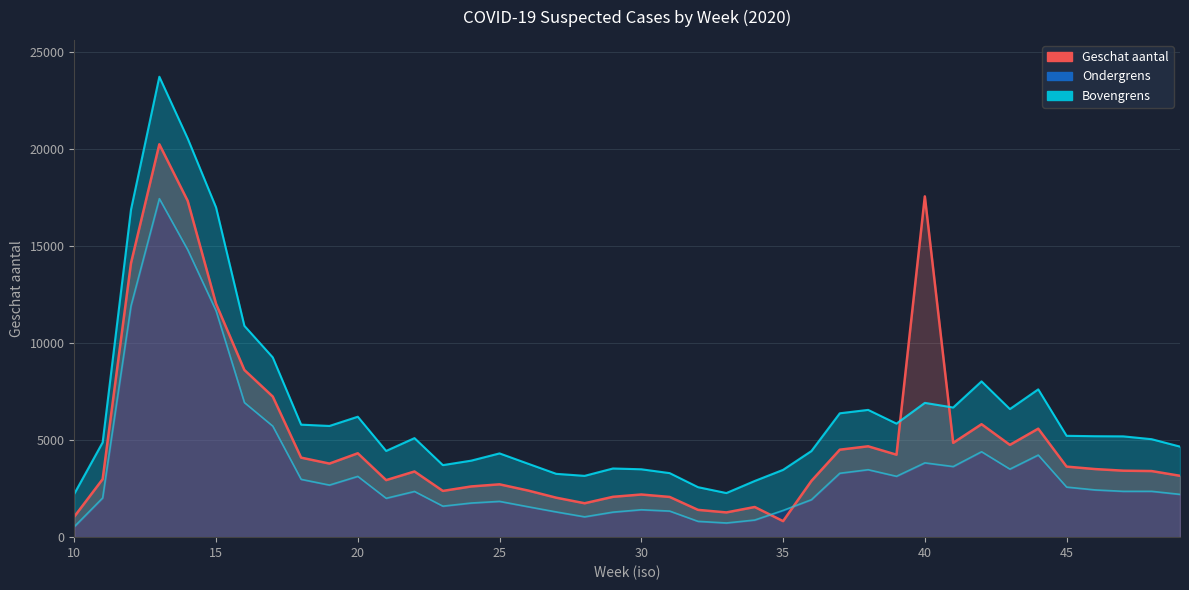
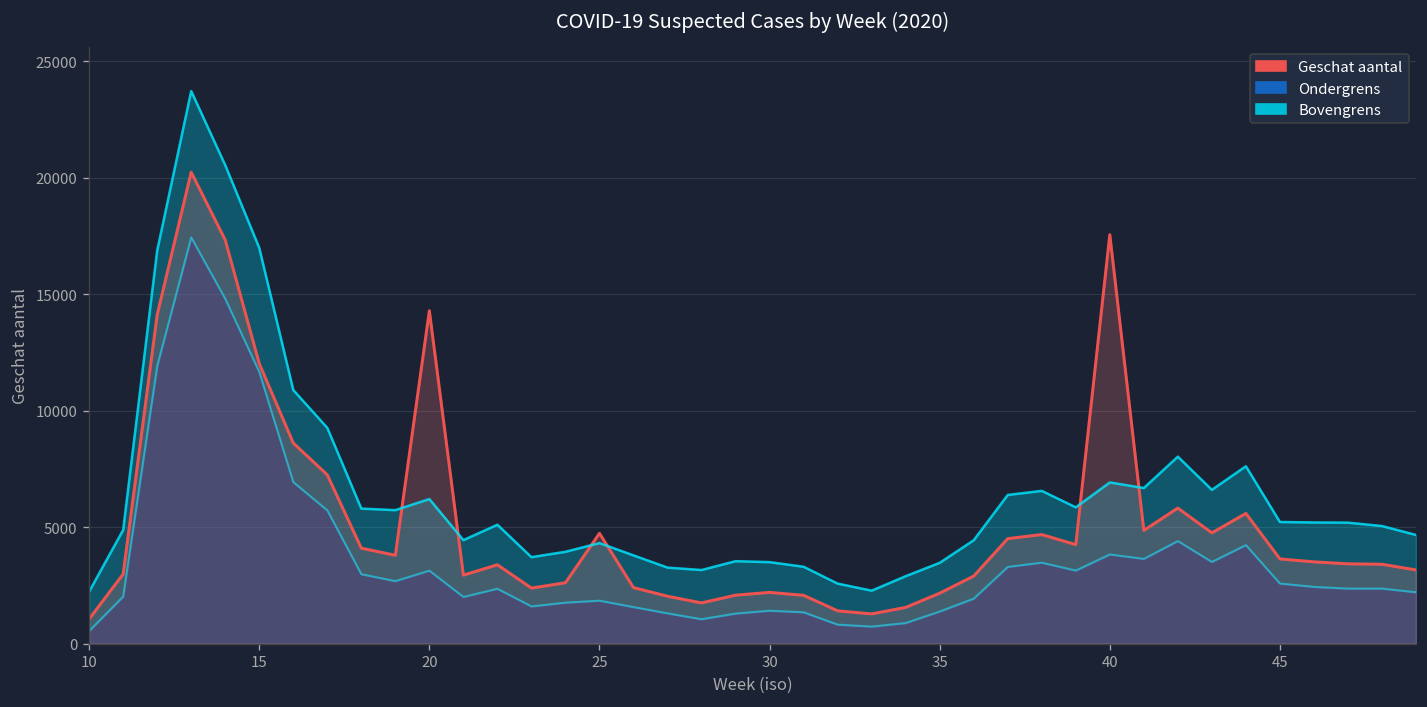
  {
    "Geschat aantal": {
      "10": 1100,
      "15": 12000,
-     "20": 4300,
-     "25": 2700,
+     "20": 14300,
+     "25": 4700,
      "30": 2200,
-     "35": 800,
+     "35": 2200,
      "40": 17600,
      "45": 3600
    }
  }
